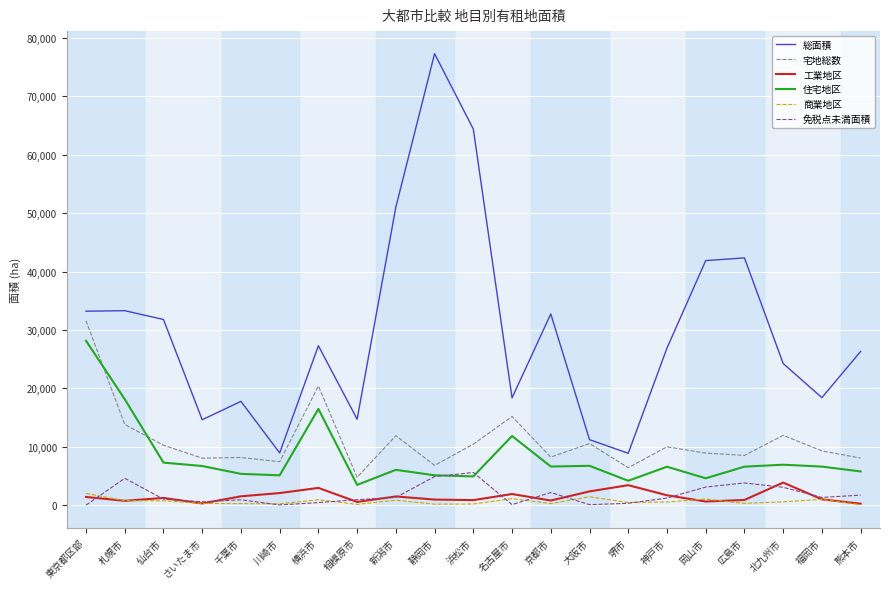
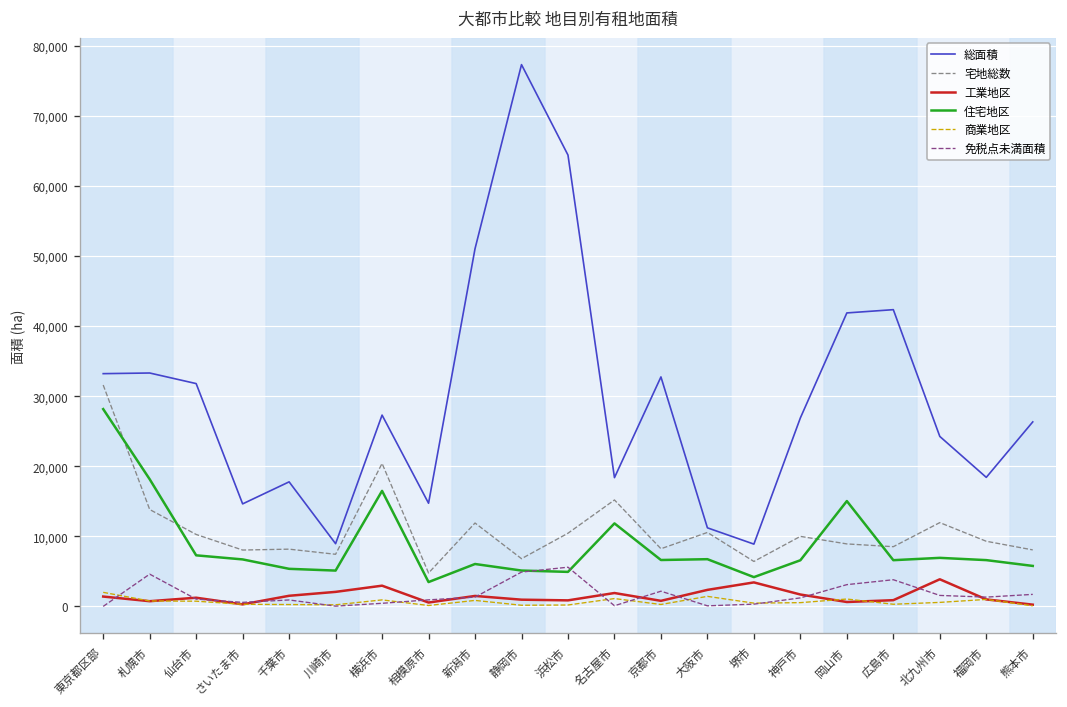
  {
    "総面積": {
      "東京都区部": "33,000",
      "札幌市": "33,000",
      "仙台市": "32,000",
      "さいたま市": "15,000",
      "千葉市": "18,000",
      "川崎市": "9,000",
      "横浜市": "27,000",
      "相模原市": "15,000",
      "新潟市": "51,000",
      "静岡市": "77,000",
      "浜松市": "64,000",
      "名古屋市": "18,000",
      "京都市": "33,000",
      "大阪市": "11,000",
      "堺市": "9,000",
      "神戸市": "27,000",
      "岡山市": "42,000",
      "広島市": "42,000",
      "北九州市": "24,000",
      "福岡市": "18,000",
      "熊本市": "26,000"
    },
    "宅地総数": {
      "東京都区部": "32,000",
      "札幌市": "14,000",
      "仙台市": "10,000",
      "さいたま市": "8,000",
      "千葉市": "8,000",
      "川崎市": "7,000",
      "横浜市": "20,000",
      "相模原市": "5,000",
      "新潟市": "12,000",
      "静岡市": "7,000",
      "浜松市": "10,000",
      "名古屋市": "15,000",
      "京都市": "8,000",
      "大阪市": "11,000",
      "堺市": "6,000",
      "神戸市": "10,000",
      "岡山市": "9,000",
      "広島市": "9,000",
      "北九州市": "12,000",
      "福岡市": "9,000",
      "熊本市": "8,000"
    },
    "工業地区": {
      "東京都区部": "1,000",
      "千葉市": "2,000",
      "川崎市": "2,000",
      "横浜市": "3,000",
      "静岡市": "1,000",
      "浜松市": "1,000",
      "名古屋市": "2,000",
      "京都市": "1,000",
      "大阪市": "2,000",
      "堺市": "3,000",
      "神戸市": "2,000",
      "広島市": "1,000",
      "北九州市": "4,000"
    },
    "住宅地区": {
      "東京都区部": "28,000",
      "札幌市": "18,000",
      "仙台市": "7,000",
      "さいたま市": "7,000",
      "千葉市": "5,000",
      "川崎市": "5,000",
      "横浜市": "16,000",
      "相模原市": "3,000",
      "新潟市": "6,000",
      "浜松市": "5,000",
      "名古屋市": "12,000",
      "京都市": "7,000",
      "大阪市": "7,000",
      "堺市": "4,000",
      "神戸市": "7,000",
-     "岡山市": "5,000",
+     "岡山市": "15,000",
      "広島市": "7,000",
      "北九州市": "7,000",
      "福岡市": "7,000",
      "熊本市": "6,000"
    },
    "商業地区": {
      "東京都区部": "2,000",
      "千葉市": "0",
      "横浜市": "1,000",
      "新潟市": "1,000",
      "静岡市": "0",
      "浜松市": "0",
      "名古屋市": "1,000",
      "京都市": "0",
      "大阪市": "1,000",
      "神戸市": "1,000",
      "広島市": "0",
      "北九州市": "1,000"
    },
    "免税点未満面積": {
      "東京都区部": "0",
      "札幌市": "5,000",
      "千葉市": "1,000",
      "横浜市": "0",
      "浜松市": "6,000",
      "名古屋市": "0",
      "京都市": "2,000",
      "大阪市": "0",
      "神戸市": "1,000",
      "岡山市": "3,000",
      "広島市": "4,000",
-     "北九州市": "3,000",
+     "北九州市": "2,000",
      "熊本市": "2,000"
    }
  }
